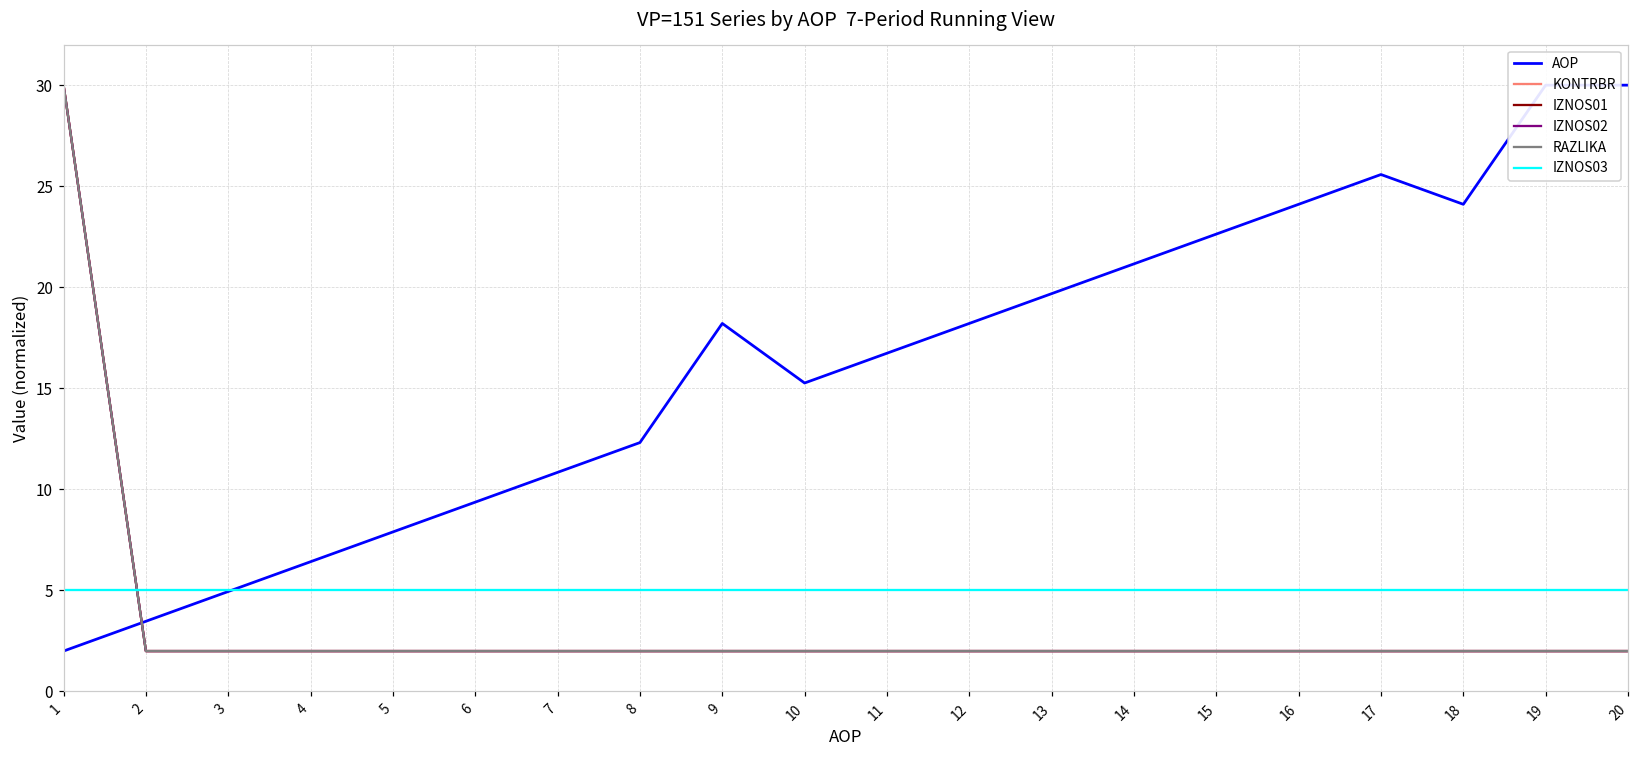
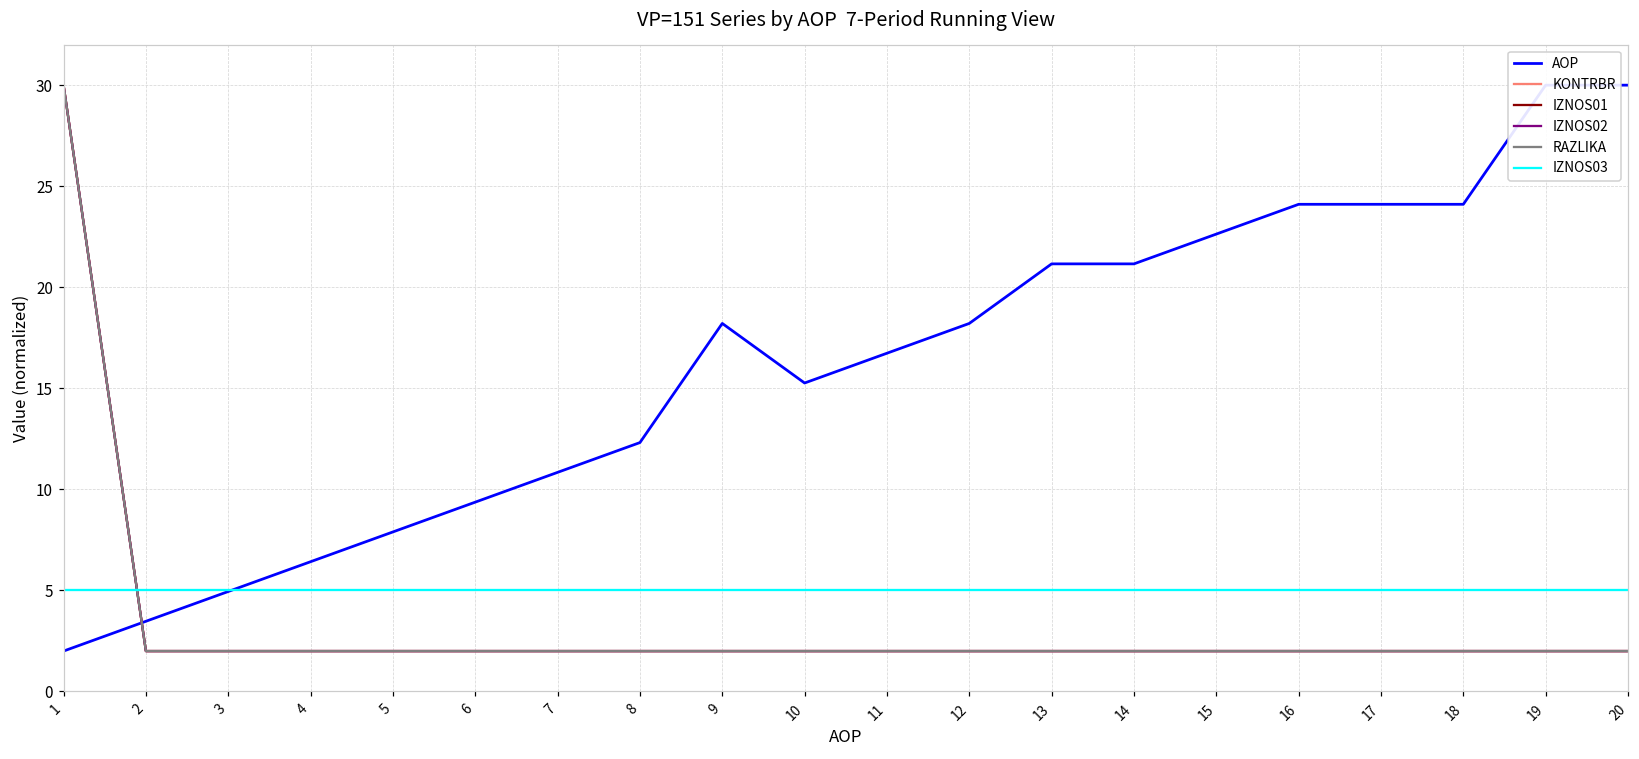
  {
    "AOP": {
      "1": 2.0,
      "2": 3.5,
      "4": 6.4,
      "5": 7.9,
      "6": 9.4,
      "7": 10.8,
      "8": 12.3,
      "9": 18.2,
      "10": 15.3,
      "11": 16.7,
      "12": 18.2,
-     "13": 19.7,
+     "13": 21.2,
      "14": 21.2,
      "15": 22.6,
      "16": 24.1,
-     "17": 25.6,
+     "17": 24.1,
      "18": 24.1,
      "20": 30.0
    },
    "RAZLIKA": {
      "1": 30.0,
      "2": 2.0,
      "3": 2.0,
      "4": 2.0,
      "5": 2.0,
      "6": 2.0,
      "7": 2.0,
      "8": 2.0,
      "9": 2.0,
      "10": 2.0,
      "11": 2.0,
      "12": 2.0,
      "13": 2.0,
      "14": 2.0,
      "15": 2.0,
      "16": 2.0,
      "17": 2.0,
      "18": 2.0,
      "19": 2.0,
      "20": 2.0
    },
    "IZNOS03": {
      "1": 5.0,
      "2": 5.0,
      "4": 5.0,
      "5": 5.0,
      "6": 5.0,
      "7": 5.0,
      "8": 5.0,
      "9": 5.0,
      "10": 5.0,
      "11": 5.0,
      "12": 5.0,
      "13": 5.0,
      "14": 5.0,
      "15": 5.0,
      "16": 5.0,
      "17": 5.0,
      "18": 5.0,
      "19": 5.0,
      "20": 5.0
    }
  }
